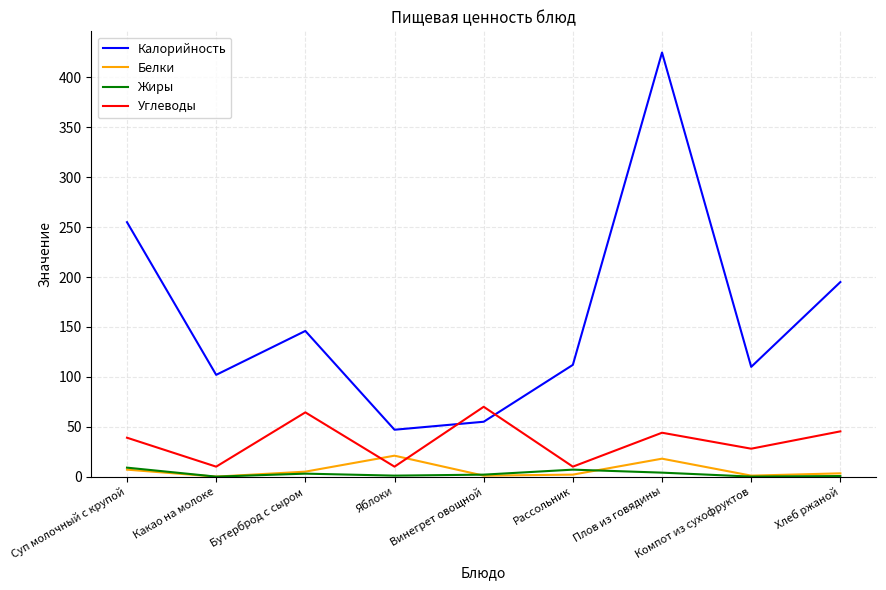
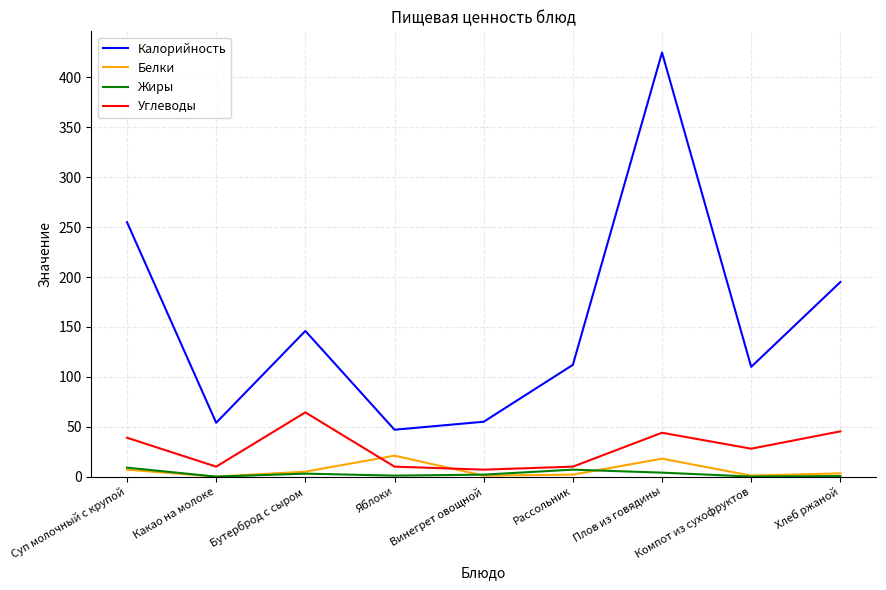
  {
    "Калорийность": {
      "Суп молочный с крупой": 260,
-     "Какао на молоке": 100,
+     "Какао на молоке": 50,
      "Бутерброд с сыром": 150,
      "Яблоки": 50,
      "Винегрет овощной": 60,
      "Рассольник": 110,
      "Плов из говядины": 430,
      "Компот из сухофруктов": 110,
      "Хлеб ржаной": 200
    },
    "Белки": {
      "Яблоки": 20,
      "Рассольник": 0,
      "Плов из говядины": 20,
      "Хлеб ржаной": 0
    },
    "Жиры": {
      "Яблоки": 0,
      "Рассольник": 10,
      "Плов из говядины": 0,
      "Хлеб ржаной": 0
    },
    "Углеводы": {
      "Суп молочный с крупой": 40,
      "Какао на молоке": 10,
      "Бутерброд с сыром": 60,
      "Яблоки": 10,
-     "Винегрет овощной": 70,
+     "Винегрет овощной": 10,
      "Рассольник": 10,
      "Плов из говядины": 40,
      "Компот из сухофруктов": 30,
      "Хлеб ржаной": 50
    }
  }
